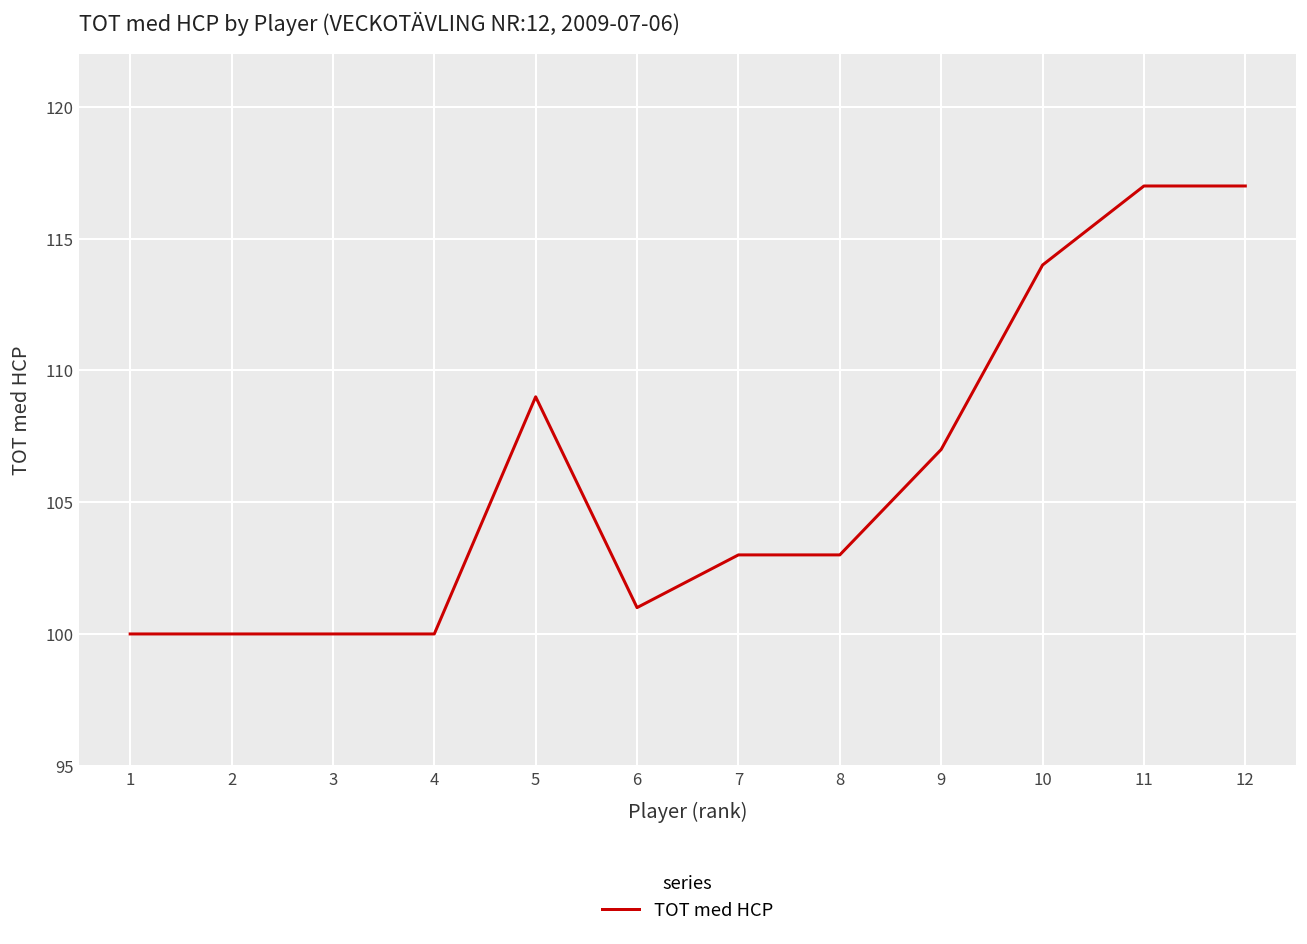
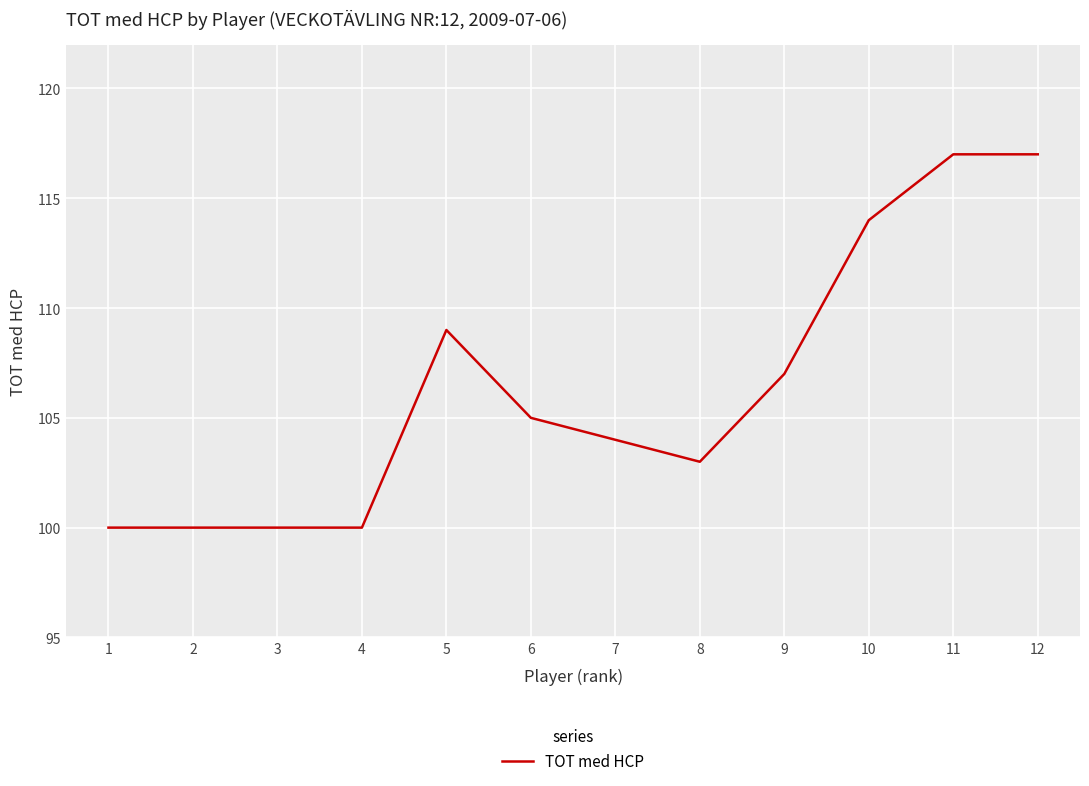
  {
    "1": 100,
    "2": 100,
    "3": 100,
    "4": 100,
    "5": 109,
-   "6": 101,
-   "7": 103,
+   "6": 105,
+   "7": 104,
    "8": 103,
    "9": 107,
    "10": 114,
    "11": 117,
    "12": 117
  }
